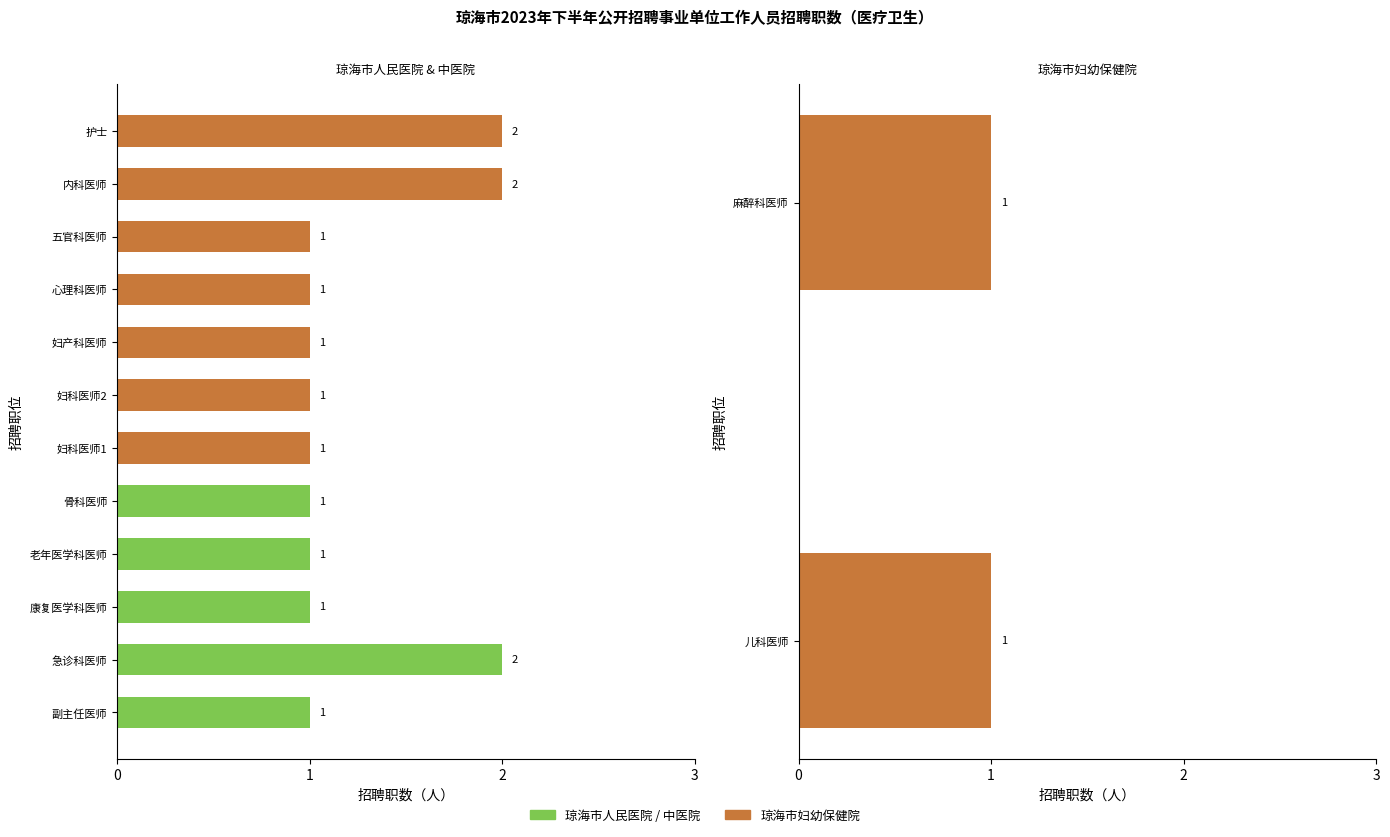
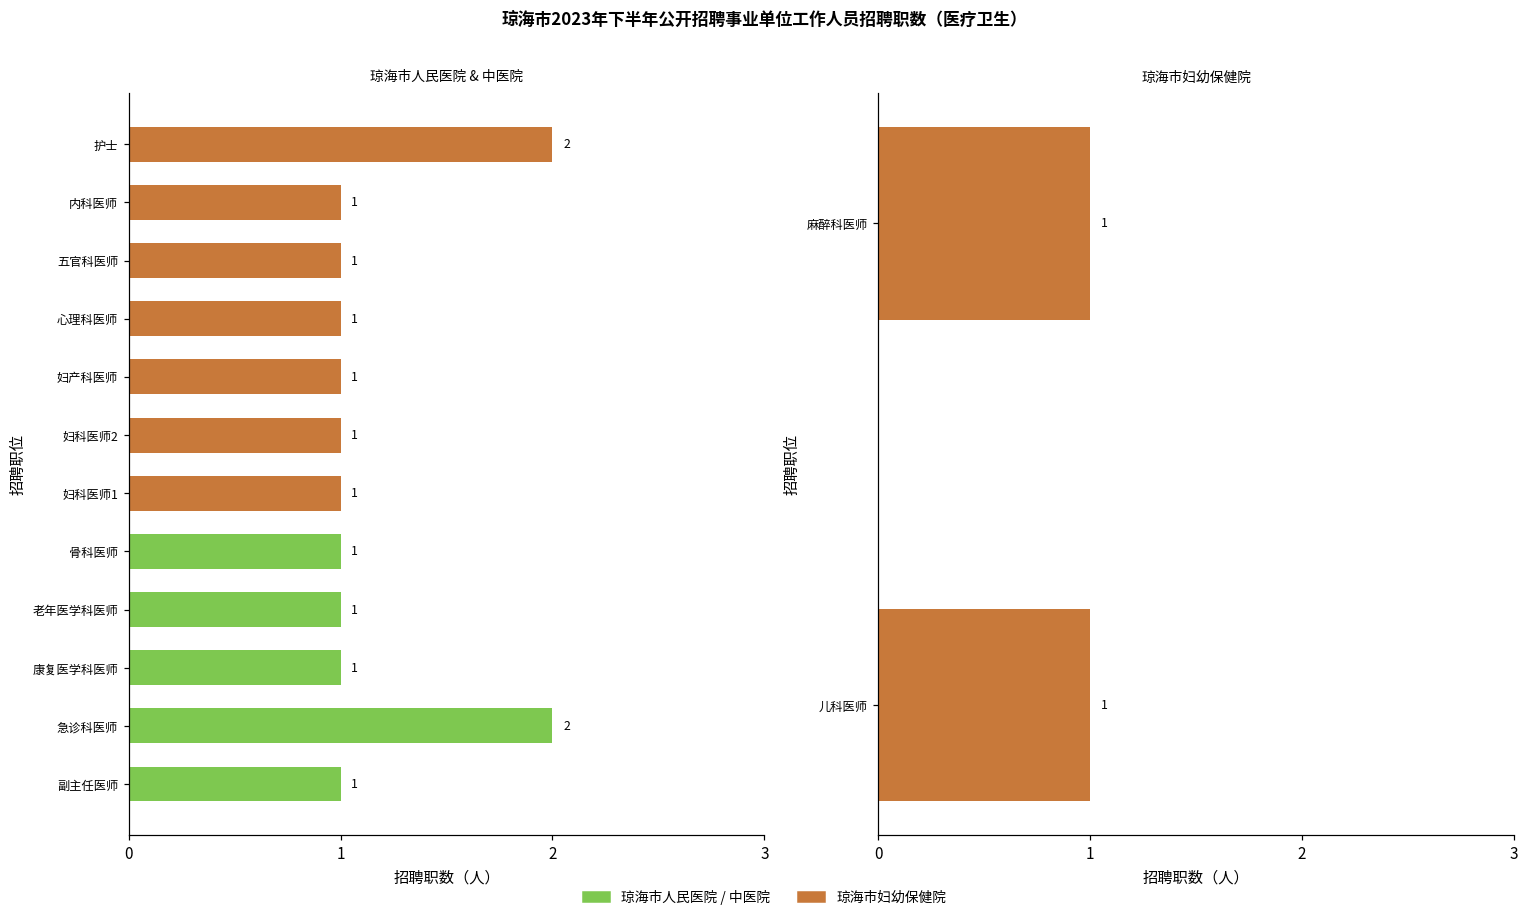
  {
    "琼海市人民医院 & 中医院": {
      "护士": 2,
-     "内科医师": 2,
+     "内科医师": 1,
      "五官科医师": 1,
      "心理科医师": 1,
      "妇产科医师": 1,
      "妇科医师2": 1,
      "妇科医师1": 1,
      "骨科医师": 1,
      "老年医学科医师": 1,
      "康复医学科医师": 1,
      "急诊科医师": 2,
      "副主任医师": 1
    },
    "琼海市妇幼保健院": {
      "麻醉科医师": 1,
      "儿科医师": 1
    }
  }
